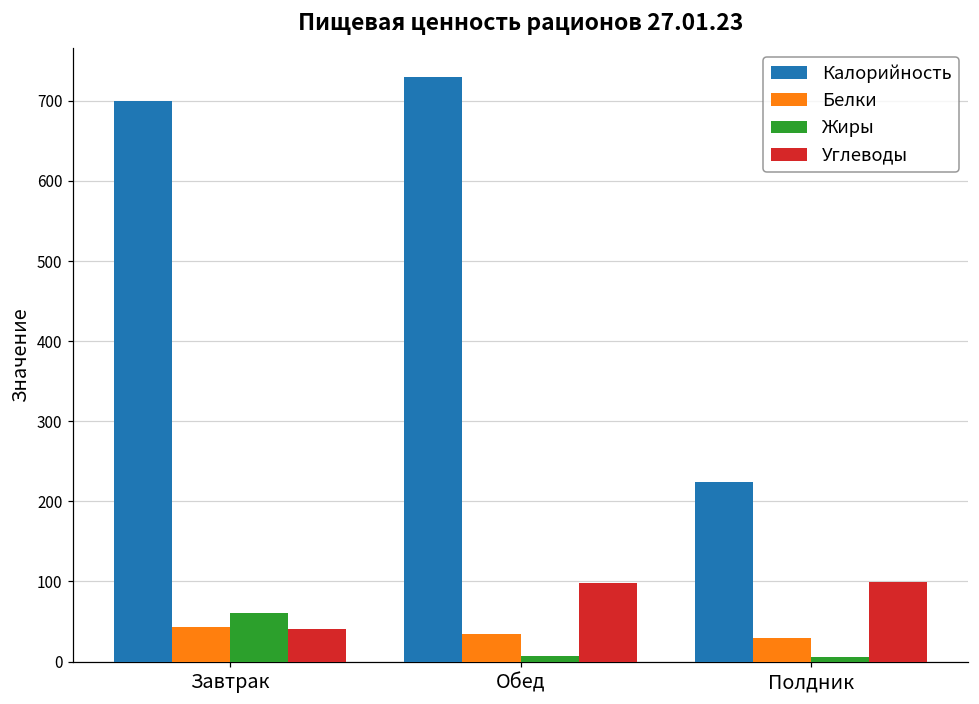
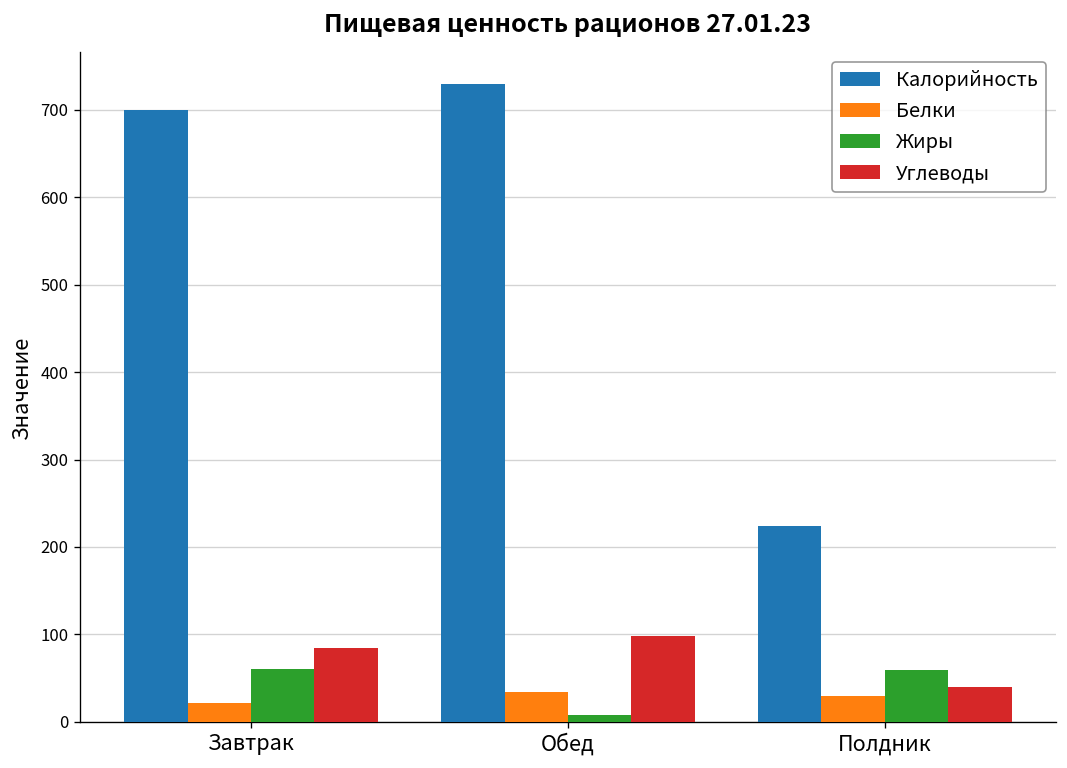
  {
    "Калорийность": {
      "Завтрак": 700,
      "Обед": 730,
      "Полдник": 220
    },
    "Белки": {
-     "Завтрак": 40,
+     "Завтрак": 20,
      "Обед": 30,
      "Полдник": 30
    },
    "Жиры": {
      "Завтрак": 60,
      "Обед": 10,
-     "Полдник": 10
+     "Полдник": 60
    },
    "Углеводы": {
-     "Завтрак": 40,
+     "Завтрак": 80,
      "Обед": 100,
-     "Полдник": 100
+     "Полдник": 40
    }
  }
